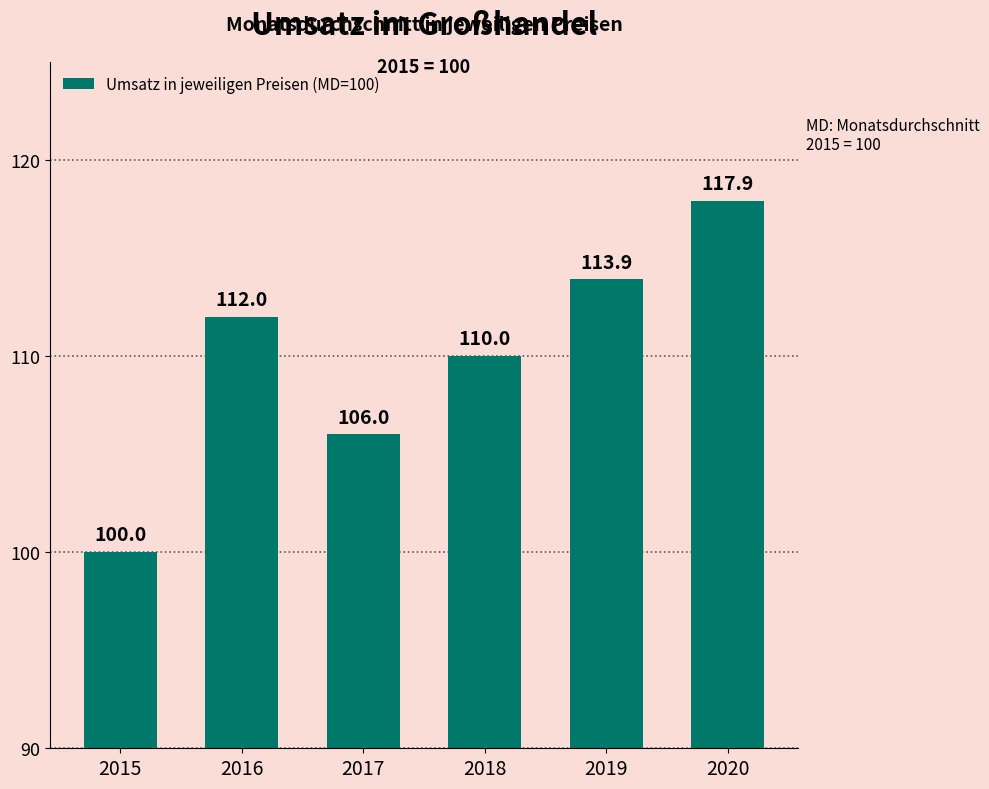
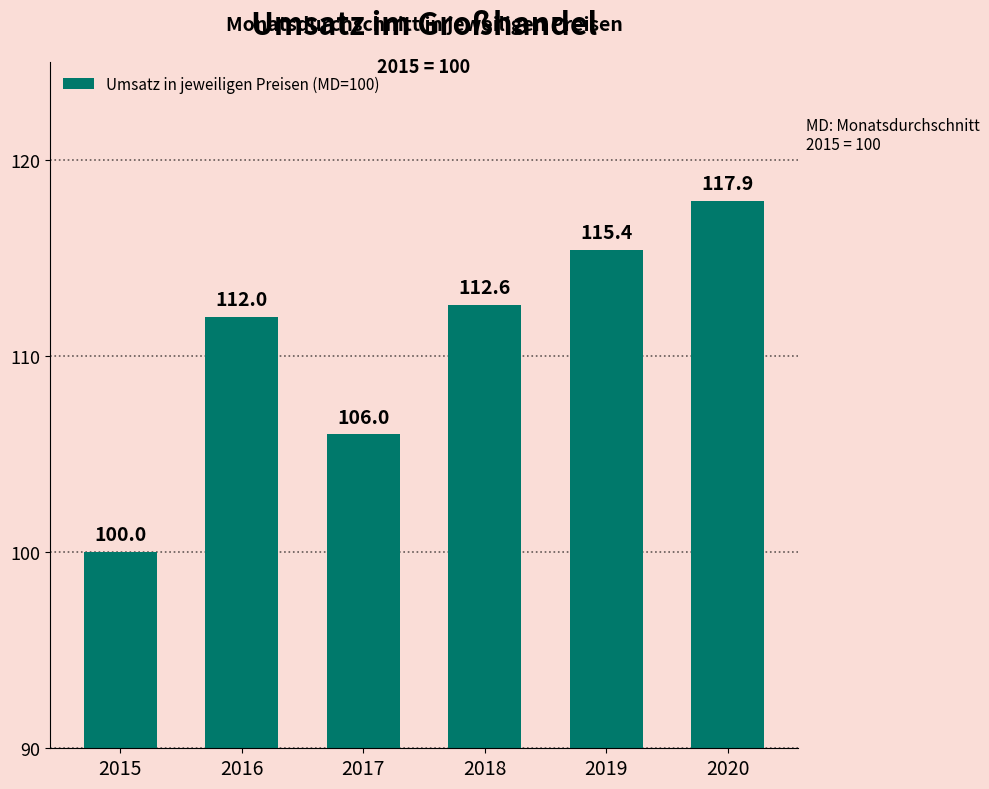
  {
    "2015": 100.0,
    "2016": 112.0,
    "2017": 106.0,
-   "2018": 110.0,
-   "2019": 113.9,
+   "2018": 112.6,
+   "2019": 115.4,
    "2020": 117.9
  }
